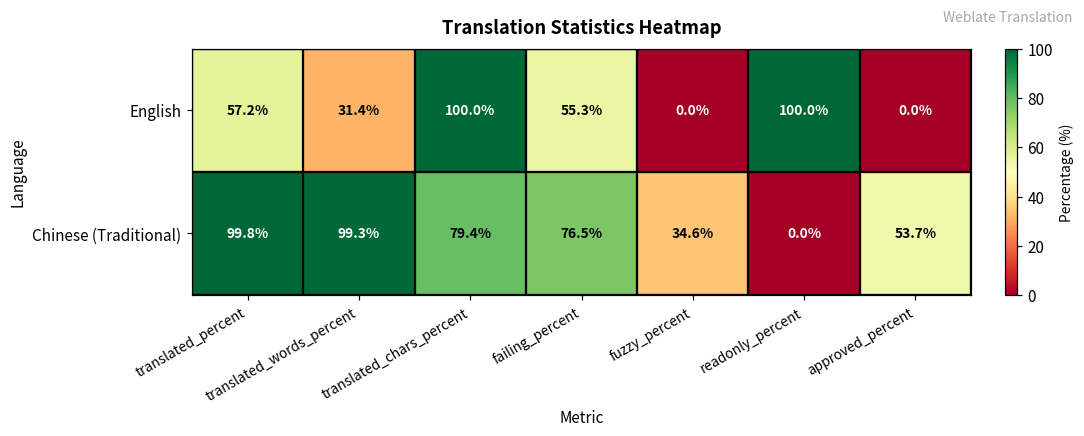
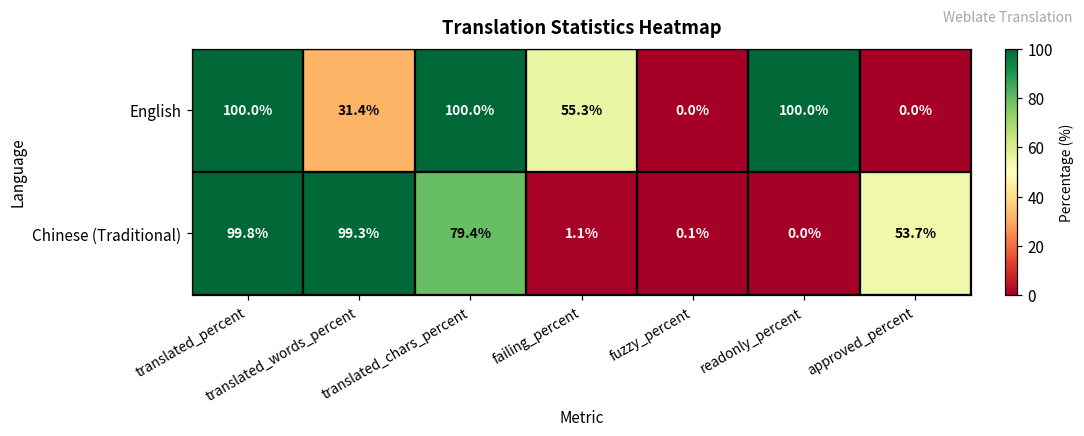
  {
    "English": {
-     "translated_percent": "57.2%",
+     "translated_percent": "100.0%",
      "translated_words_percent": "31.4%",
      "translated_chars_percent": "100.0%",
      "failing_percent": "55.3%",
      "fuzzy_percent": "0.0%",
      "readonly_percent": "100.0%",
      "approved_percent": "0.0%"
    },
    "Chinese (Traditional)": {
      "translated_percent": "99.8%",
      "translated_words_percent": "99.3%",
      "translated_chars_percent": "79.4%",
-     "failing_percent": "76.5%",
-     "fuzzy_percent": "34.6%",
+     "failing_percent": "1.1%",
+     "fuzzy_percent": "0.1%",
      "readonly_percent": "0.0%",
      "approved_percent": "53.7%"
    }
  }
